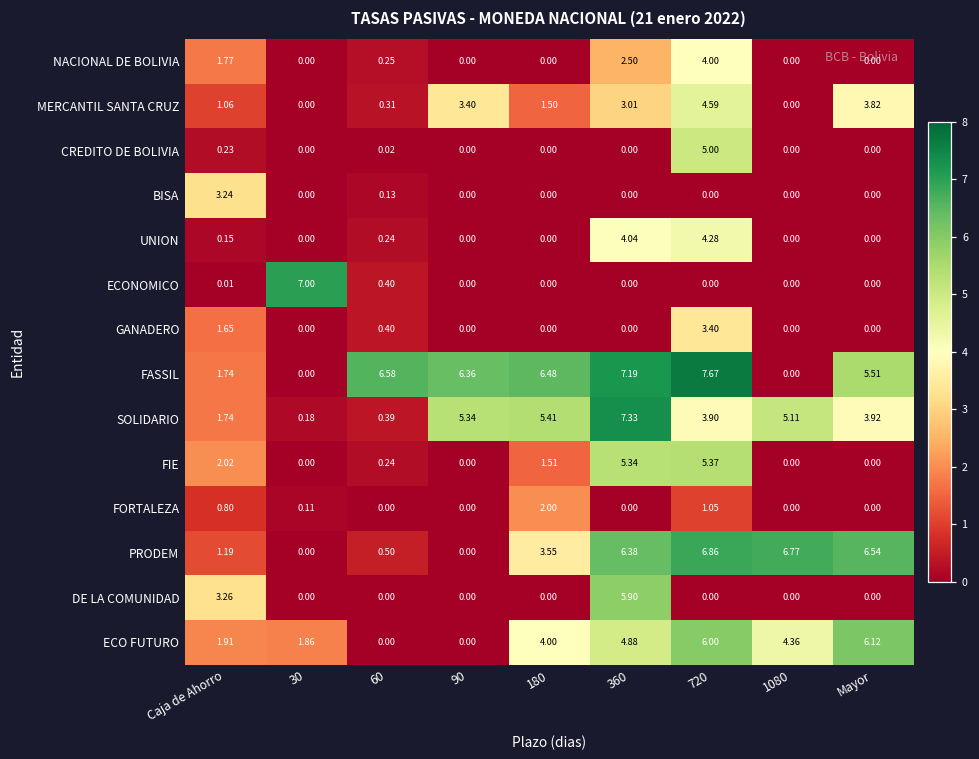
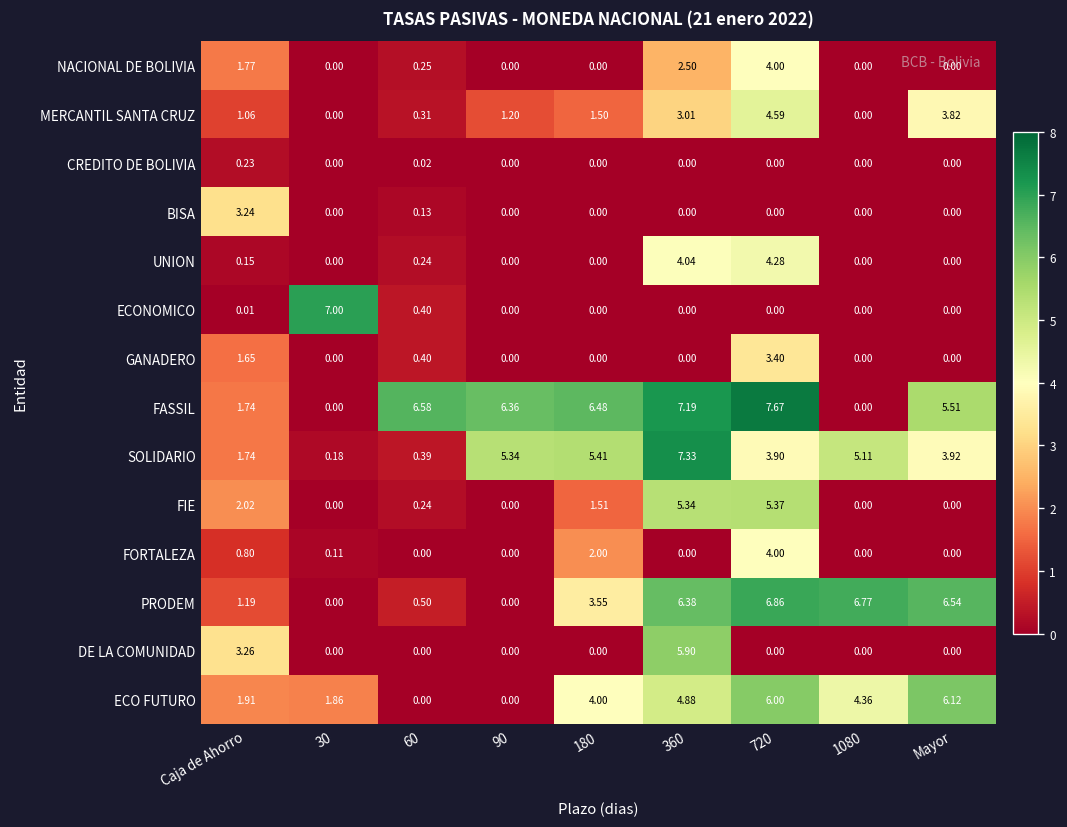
  {
    "NACIONAL DE BOLIVIA": {
      "Caja de Ahorro": 1.77,
      "30": 0.00,
      "60": 0.25,
      "90": 0.00,
      "180": 0.00,
      "360": 2.50,
      "720": 4.00,
      "1080": 0.00
    },
    "MERCANTIL SANTA CRUZ": {
      "Caja de Ahorro": 1.06,
      "30": 0.00,
      "60": 0.31,
-     "90": 3.40,
+     "90": 1.20,
      "180": 1.50,
      "360": 3.01,
      "720": 4.59,
      "1080": 0.00,
      "Mayor": 3.82
    },
    "CREDITO DE BOLIVIA": {
      "Caja de Ahorro": 0.23,
      "30": 0.00,
      "60": 0.02,
      "90": 0.00,
      "180": 0.00,
      "360": 0.00,
-     "720": 5.00,
+     "720": 0.00,
      "1080": 0.00,
      "Mayor": 0.00
    },
    "BISA": {
      "Caja de Ahorro": 3.24,
      "30": 0.00,
      "60": 0.13,
      "90": 0.00,
      "180": 0.00,
      "360": 0.00,
      "720": 0.00,
      "1080": 0.00,
      "Mayor": 0.00
    },
    "UNION": {
      "Caja de Ahorro": 0.15,
      "30": 0.00,
      "60": 0.24,
      "90": 0.00,
      "180": 0.00,
      "360": 4.04,
      "720": 4.28,
      "1080": 0.00,
      "Mayor": 0.00
    },
    "ECONOMICO": {
      "Caja de Ahorro": 0.01,
      "30": 7.00,
      "60": 0.40,
      "90": 0.00,
      "180": 0.00,
      "360": 0.00,
      "720": 0.00,
      "1080": 0.00,
      "Mayor": 0.00
    },
    "GANADERO": {
      "Caja de Ahorro": 1.65,
      "30": 0.00,
      "60": 0.40,
      "90": 0.00,
      "180": 0.00,
      "360": 0.00,
      "720": 3.40,
      "1080": 0.00,
      "Mayor": 0.00
    },
    "FASSIL": {
      "Caja de Ahorro": 1.74,
      "30": 0.00,
      "60": 6.58,
      "90": 6.36,
      "180": 6.48,
      "360": 7.19,
      "720": 7.67,
      "1080": 0.00,
      "Mayor": 5.51
    },
    "SOLIDARIO": {
      "Caja de Ahorro": 1.74,
      "30": 0.18,
      "60": 0.39,
      "90": 5.34,
      "180": 5.41,
      "360": 7.33,
      "720": 3.90,
      "1080": 5.11,
      "Mayor": 3.92
    },
    "FIE": {
      "Caja de Ahorro": 2.02,
      "30": 0.00,
      "60": 0.24,
      "90": 0.00,
      "180": 1.51,
      "360": 5.34,
      "720": 5.37,
      "1080": 0.00,
      "Mayor": 0.00
    },
    "FORTALEZA": {
      "Caja de Ahorro": 0.80,
      "30": 0.11,
      "60": 0.00,
      "90": 0.00,
      "180": 2.00,
      "360": 0.00,
-     "720": 1.05,
+     "720": 4.00,
      "1080": 0.00,
      "Mayor": 0.00
    },
    "PRODEM": {
      "Caja de Ahorro": 1.19,
      "30": 0.00,
      "60": 0.50,
      "90": 0.00,
      "180": 3.55,
      "360": 6.38,
      "720": 6.86,
      "1080": 6.77,
      "Mayor": 6.54
    },
    "DE LA COMUNIDAD": {
      "Caja de Ahorro": 3.26,
      "30": 0.00,
      "60": 0.00,
      "90": 0.00,
      "180": 0.00,
      "360": 5.90,
      "720": 0.00,
      "1080": 0.00,
      "Mayor": 0.00
    },
    "ECO FUTURO": {
      "Caja de Ahorro": 1.91,
      "30": 1.86,
      "60": 0.00,
      "90": 0.00,
      "180": 4.00,
      "360": 4.88,
      "720": 6.00,
      "1080": 4.36,
      "Mayor": 6.12
    }
  }
